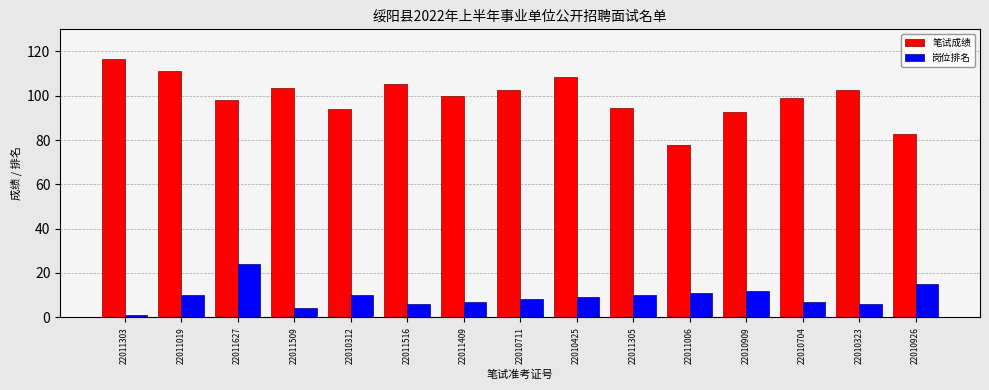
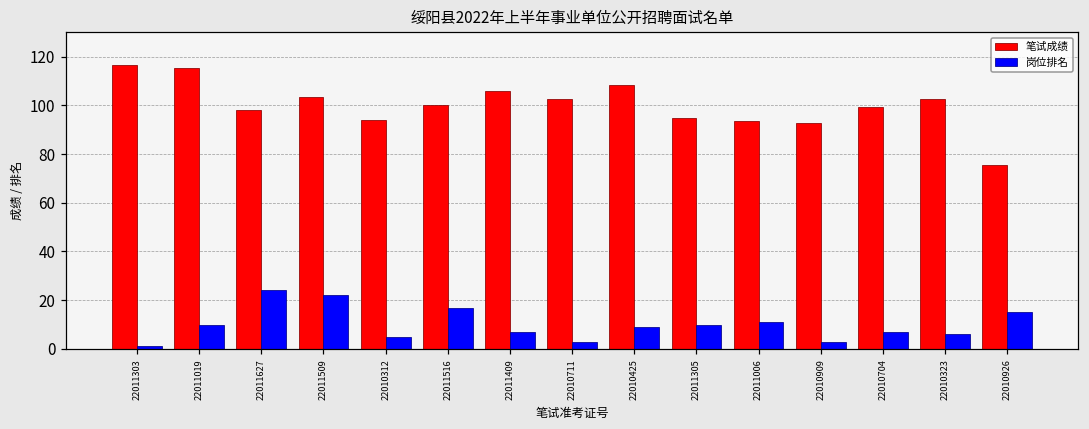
  {
    "笔试成绩": {
      "22011303": 117,
-     "22011019": 111,
+     "22011019": 115,
      "22011627": 98,
      "22011509": 104,
      "22010312": 94,
-     "22011516": 105,
-     "22011409": 100,
+     "22011516": 100,
+     "22011409": 106,
      "22010711": 103,
      "22010425": 109,
      "22011305": 95,
-     "22011006": 78,
+     "22011006": 94,
      "22010909": 93,
      "22010704": 99,
      "22010323": 103,
-     "22010926": 83
+     "22010926": 76
    },
    "岗位排名": {
      "22011019": 10,
      "22011627": 24,
-     "22011509": 4,
-     "22010312": 10,
-     "22011516": 6,
+     "22011509": 22,
+     "22010312": 5,
+     "22011516": 17,
      "22011409": 7,
-     "22010711": 8,
+     "22010711": 3,
      "22010425": 9,
      "22011305": 10,
      "22011006": 11,
-     "22010909": 12,
+     "22010909": 3,
      "22010704": 7,
      "22010323": 6,
      "22010926": 15
    }
  }
